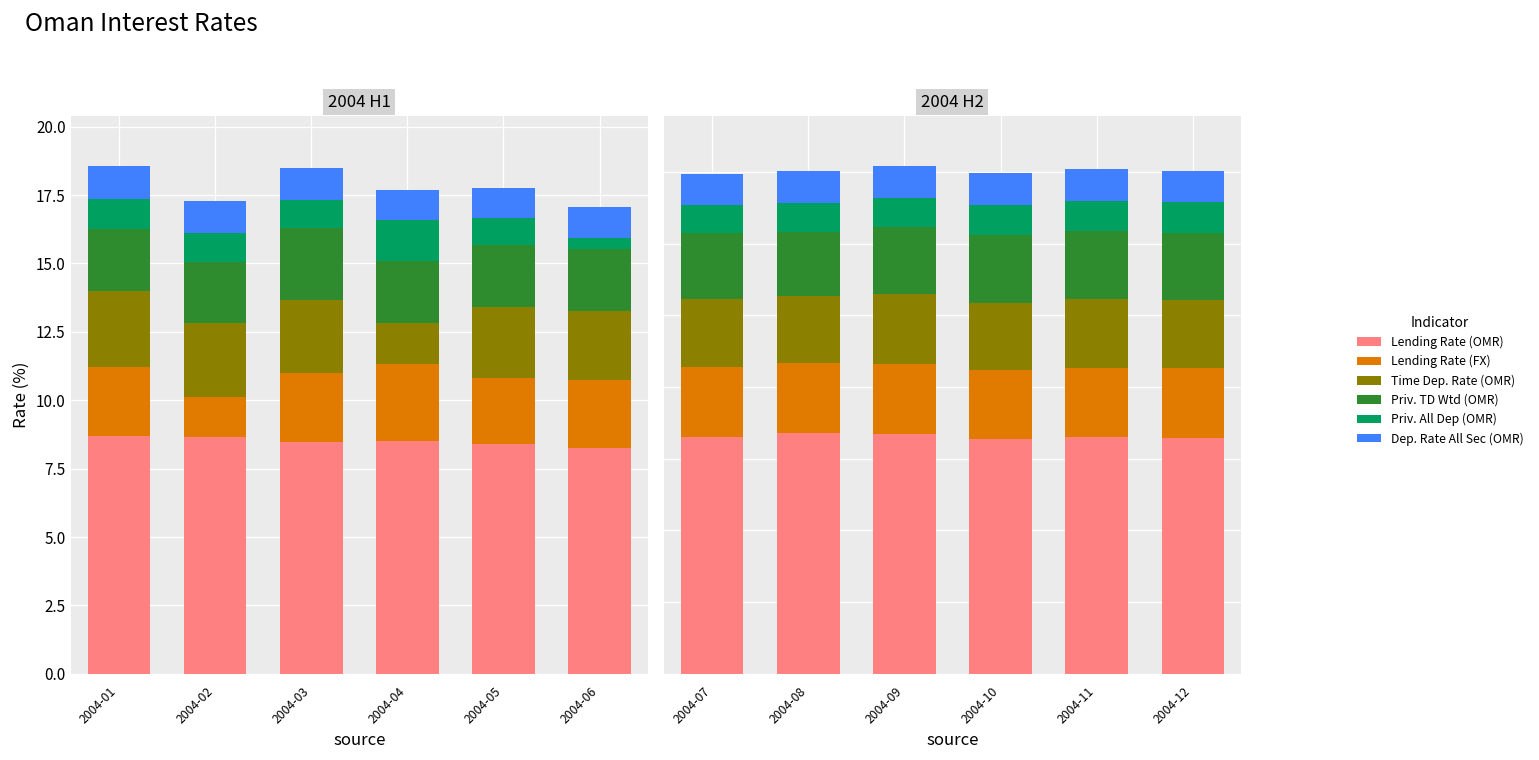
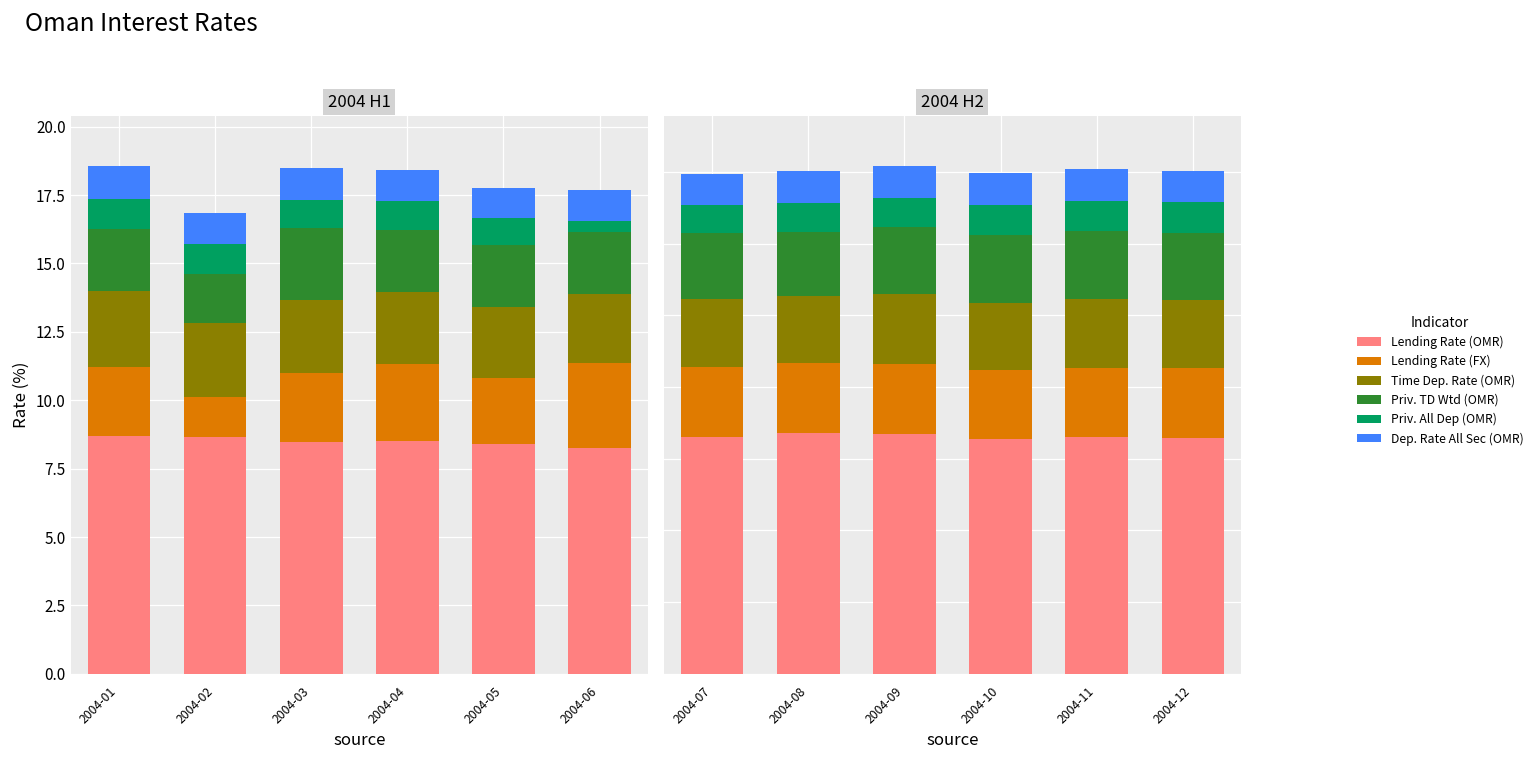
  {
    "2004 H1": {
      "Lending Rate (OMR)": {
        "2004-01": 8.7,
        "2004-02": 8.7,
        "2004-03": 8.5,
        "2004-04": 8.5,
        "2004-05": 8.4,
        "2004-06": 8.3
      },
      "Lending Rate (FX)": {
        "2004-01": 2.5,
        "2004-02": 1.5,
        "2004-03": 2.5,
        "2004-04": 2.8,
        "2004-05": 2.4,
-       "2004-06": 2.5
+       "2004-06": 3.1
      },
      "Time Dep. Rate (OMR)": {
        "2004-01": 2.8,
        "2004-02": 2.7,
        "2004-03": 2.7,
-       "2004-04": 1.5,
+       "2004-04": 2.6,
        "2004-05": 2.6,
        "2004-06": 2.5
      },
      "Priv. TD Wtd (OMR)": {
        "2004-01": 2.3,
-       "2004-02": 2.2,
+       "2004-02": 1.8,
        "2004-03": 2.6,
        "2004-04": 2.3,
        "2004-05": 2.2,
        "2004-06": 2.3
      },
      "Priv. All Dep (OMR)": {
        "2004-01": 1.1,
        "2004-02": 1.1,
        "2004-03": 1.1,
-       "2004-04": 1.5,
+       "2004-04": 1.0,
        "2004-05": 1.0,
        "2004-06": 0.4
      },
      "Dep. Rate All Sec (OMR)": {
        "2004-01": 1.2,
        "2004-02": 1.2,
        "2004-03": 1.1,
        "2004-04": 1.1,
        "2004-05": 1.1,
        "2004-06": 1.1
      }
    }
  }
